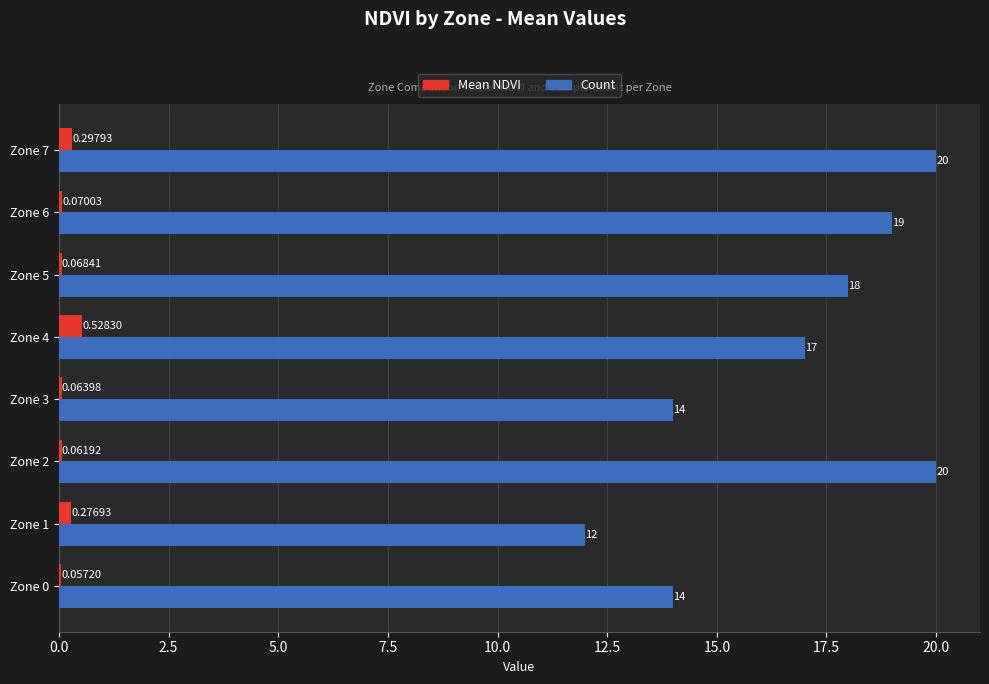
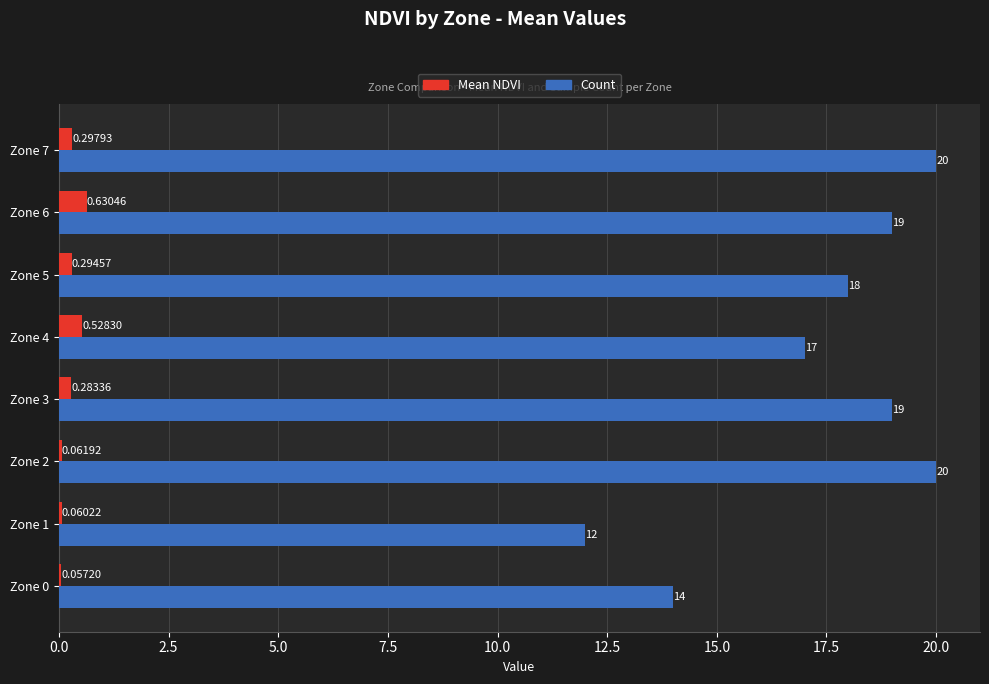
  {
    "Mean NDVI": {
      "Zone 7": 0.29793,
-     "Zone 6": 0.07003,
-     "Zone 5": 0.06841,
+     "Zone 6": 0.63046,
+     "Zone 5": 0.29457,
      "Zone 4": 0.52830,
-     "Zone 3": 0.06398,
+     "Zone 3": 0.28336,
      "Zone 2": 0.06192,
-     "Zone 1": 0.27693,
+     "Zone 1": 0.06022,
      "Zone 0": 0.05720
    },
    "Count": {
      "Zone 7": 20,
      "Zone 6": 19,
      "Zone 5": 18,
      "Zone 4": 17,
-     "Zone 3": 14,
+     "Zone 3": 19,
      "Zone 2": 20,
      "Zone 1": 12,
      "Zone 0": 14
    }
  }
